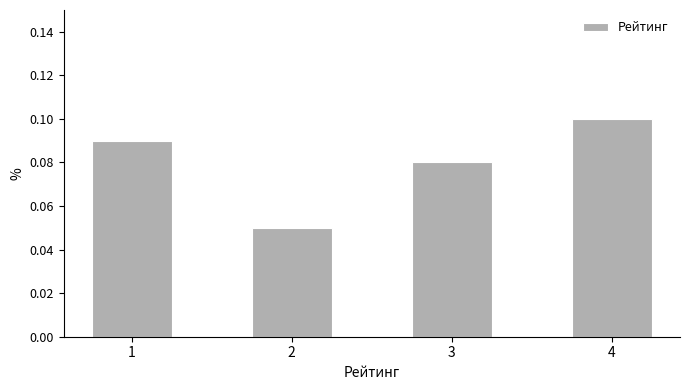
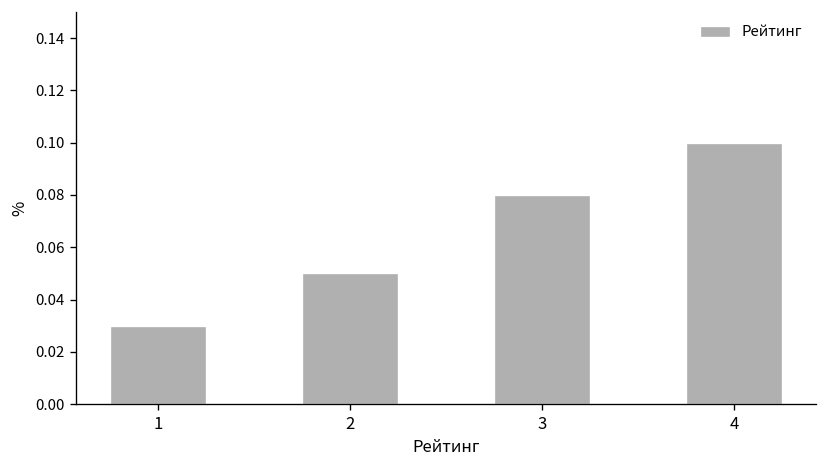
  {
-   "1": 0.09,
+   "1": 0.03,
    "2": 0.05,
    "3": 0.08,
    "4": 0.10
  }
